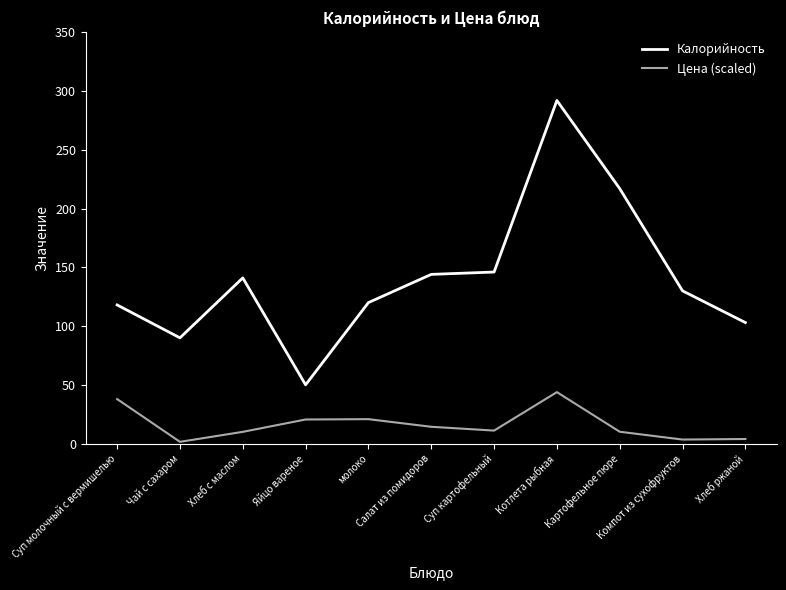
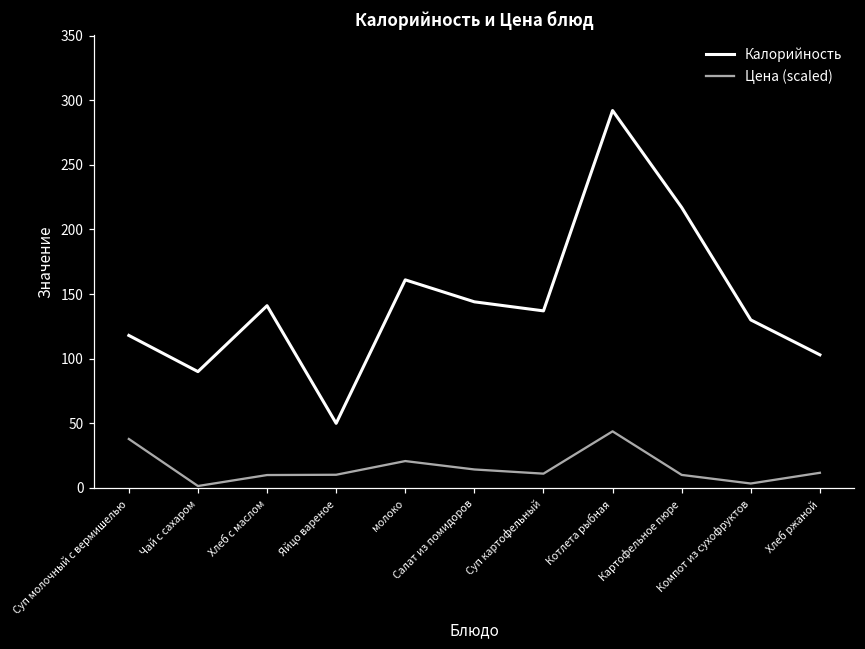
  {
    "Калорийность": {
      "Суп молочный с вермишелью": 118,
      "Чай с сахаром": 90,
      "Хлеб с маслом": 141,
      "Яйцо вареное": 50,
-     "молоко": 120,
+     "молоко": 161,
      "Салат из помидоров": 144,
-     "Суп картофельный": 146,
+     "Суп картофельный": 137,
      "Котлета рыбная": 292,
      "Картофельное пюре": 217,
      "Компот из сухофруктов": 130,
      "Хлеб ржаной": 103
    },
    "Цена (scaled)": {
      "Суп молочный с вермишелью": 38,
      "Чай с сахаром": 2,
      "Хлеб с маслом": 10,
-     "Яйцо вареное": 21,
+     "Яйцо вареное": 10,
      "молоко": 21,
      "Салат из помидоров": 14,
      "Суп картофельный": 11,
      "Котлета рыбная": 44,
      "Картофельное пюре": 10,
      "Компот из сухофруктов": 3,
-     "Хлеб ржаной": 4
+     "Хлеб ржаной": 12
    }
  }
